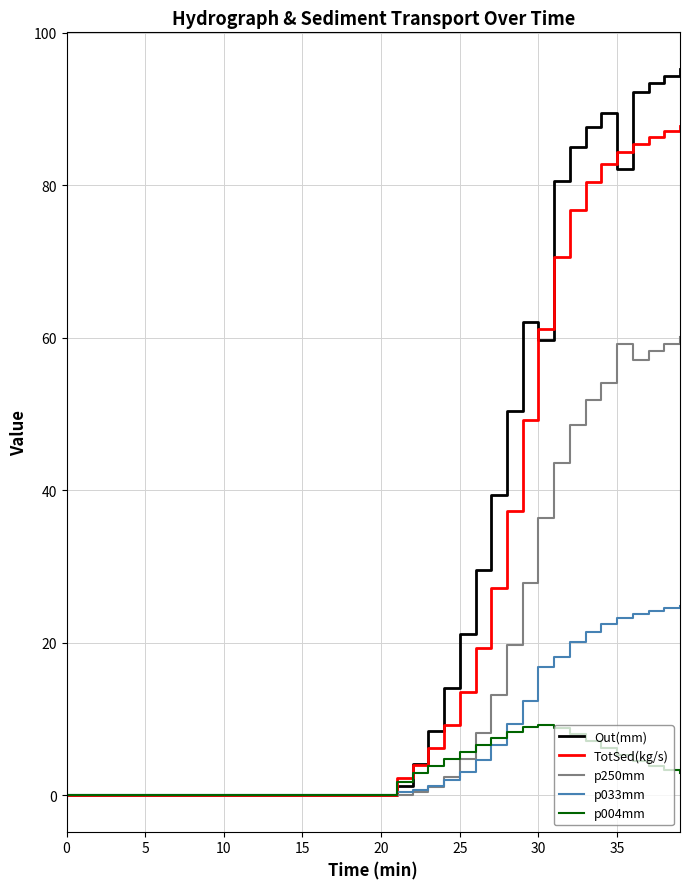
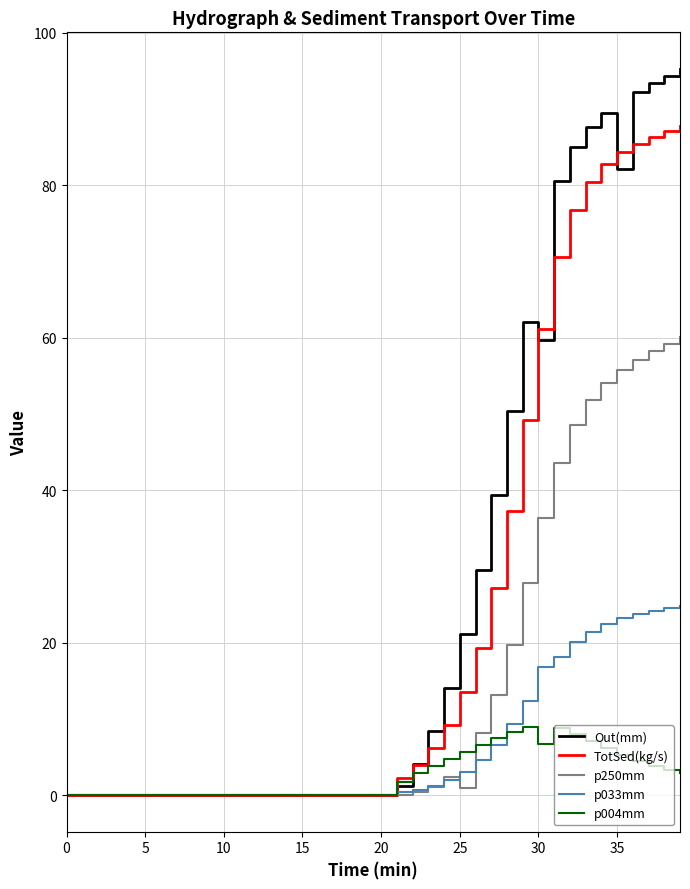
  {
    "Out(mm)": {
      "25": 21,
      "30": 60,
      "35": 82
    },
    "TotSed(kg/s)": {
      "25": 14,
      "30": 61,
      "35": 84
    },
    "p250mm": {
-     "25": 5,
+     "25": 1,
      "30": 36,
-     "35": 59
+     "35": 56
    },
    "p033mm": {
      "25": 3,
      "30": 17,
      "35": 23
    },
    "p004mm": {
      "25": 6,
-     "30": 9
+     "30": 7
    }
  }
